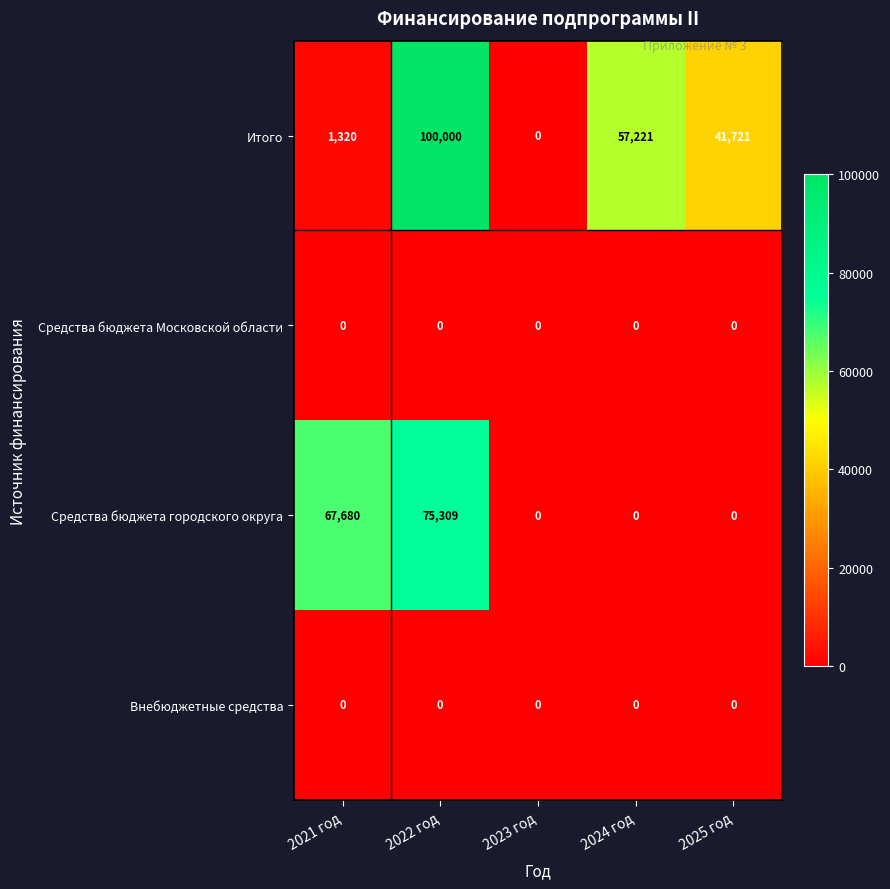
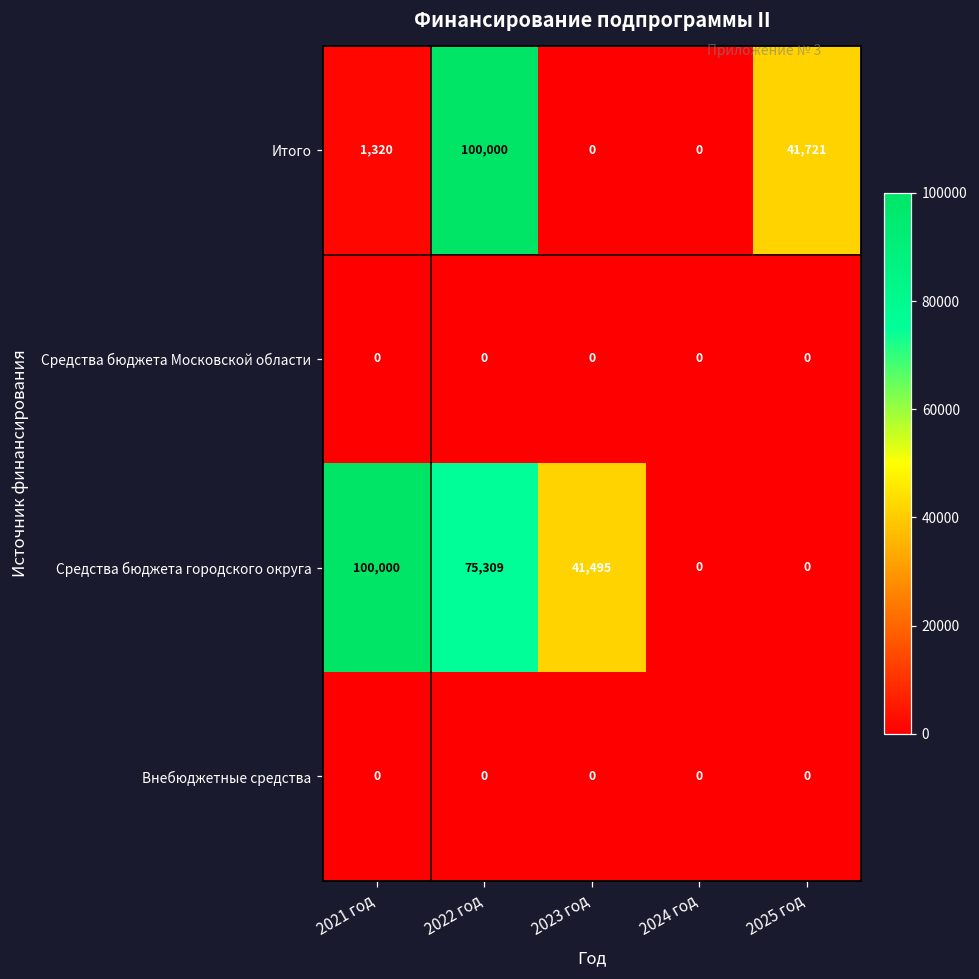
  {
    "Итого": {
      "2021 год": "1,320",
      "2022 год": "100,000",
      "2023 год": "0",
-     "2024 год": "57,221",
+     "2024 год": "0",
      "2025 год": "41,721"
    },
    "Средства бюджета Московской области": {
      "2021 год": "0",
      "2022 год": "0",
      "2023 год": "0",
      "2024 год": "0",
      "2025 год": "0"
    },
    "Средства бюджета городского округа": {
-     "2021 год": "67,680",
+     "2021 год": "100,000",
      "2022 год": "75,309",
-     "2023 год": "0",
+     "2023 год": "41,495",
      "2024 год": "0",
      "2025 год": "0"
    },
    "Внебюджетные средства": {
      "2021 год": "0",
      "2022 год": "0",
      "2023 год": "0",
      "2024 год": "0",
      "2025 год": "0"
    }
  }
